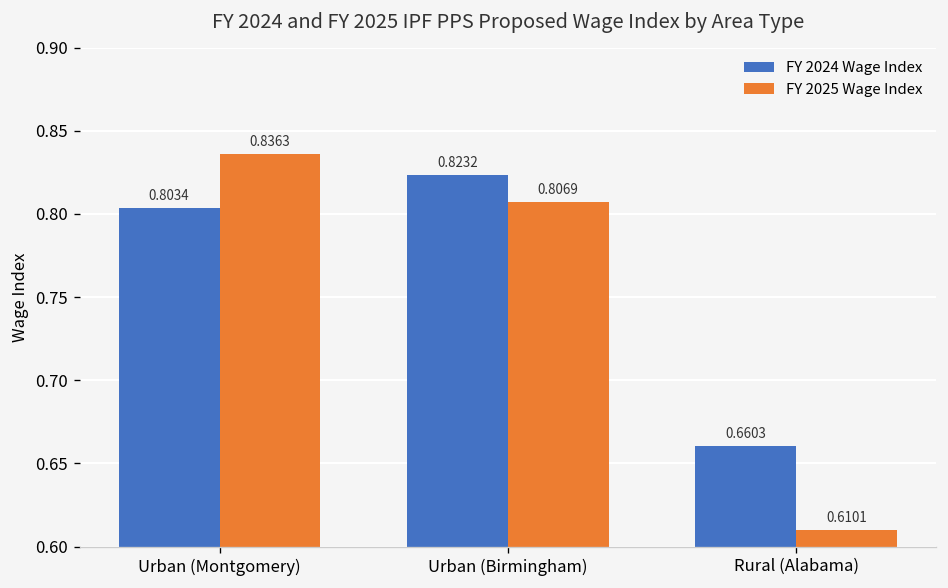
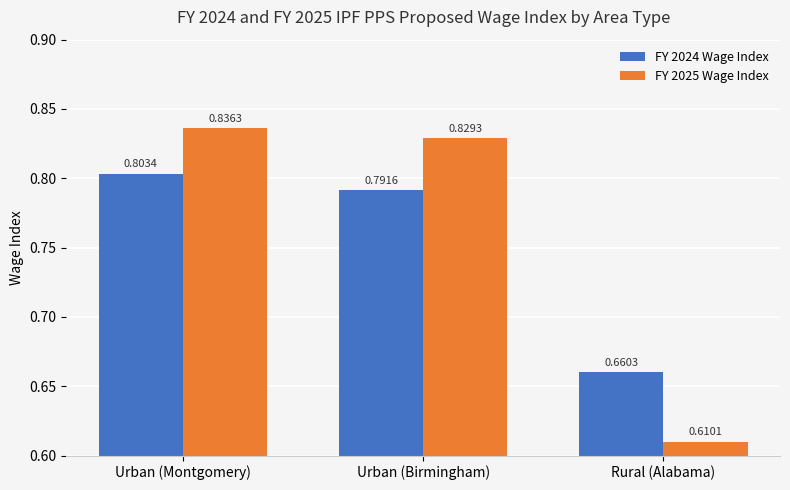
  {
    "FY 2024 Wage Index": {
      "Urban (Montgomery)": 0.8034,
-     "Urban (Birmingham)": 0.8232,
+     "Urban (Birmingham)": 0.7916,
      "Rural (Alabama)": 0.6603
    },
    "FY 2025 Wage Index": {
      "Urban (Montgomery)": 0.8363,
-     "Urban (Birmingham)": 0.8069,
+     "Urban (Birmingham)": 0.8293,
      "Rural (Alabama)": 0.6101
    }
  }
